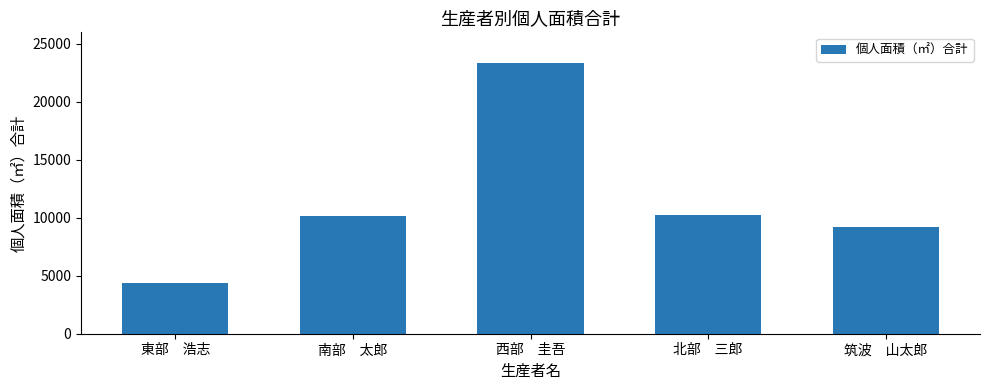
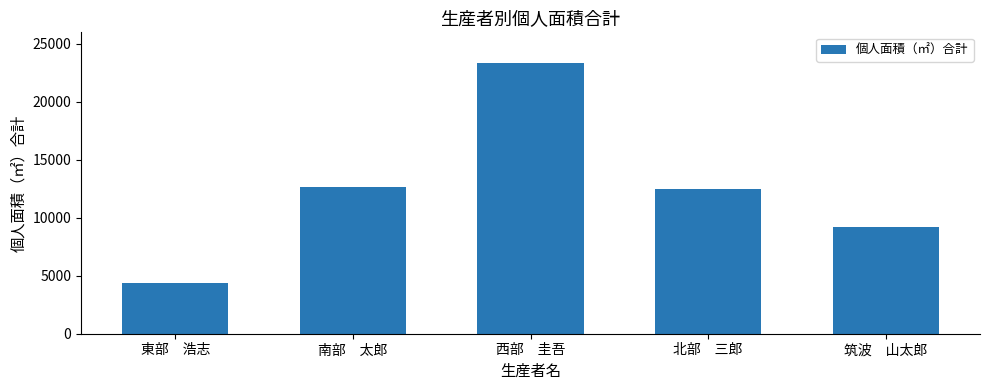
  {
    "東部 浩志": 4400,
-   "南部 太郎": 10100,
+   "南部 太郎": 12700,
    "西部 圭吾": 23400,
-   "北部 三郎": 10200,
+   "北部 三郎": 12500,
    "筑波 山太郎": 9200
  }
